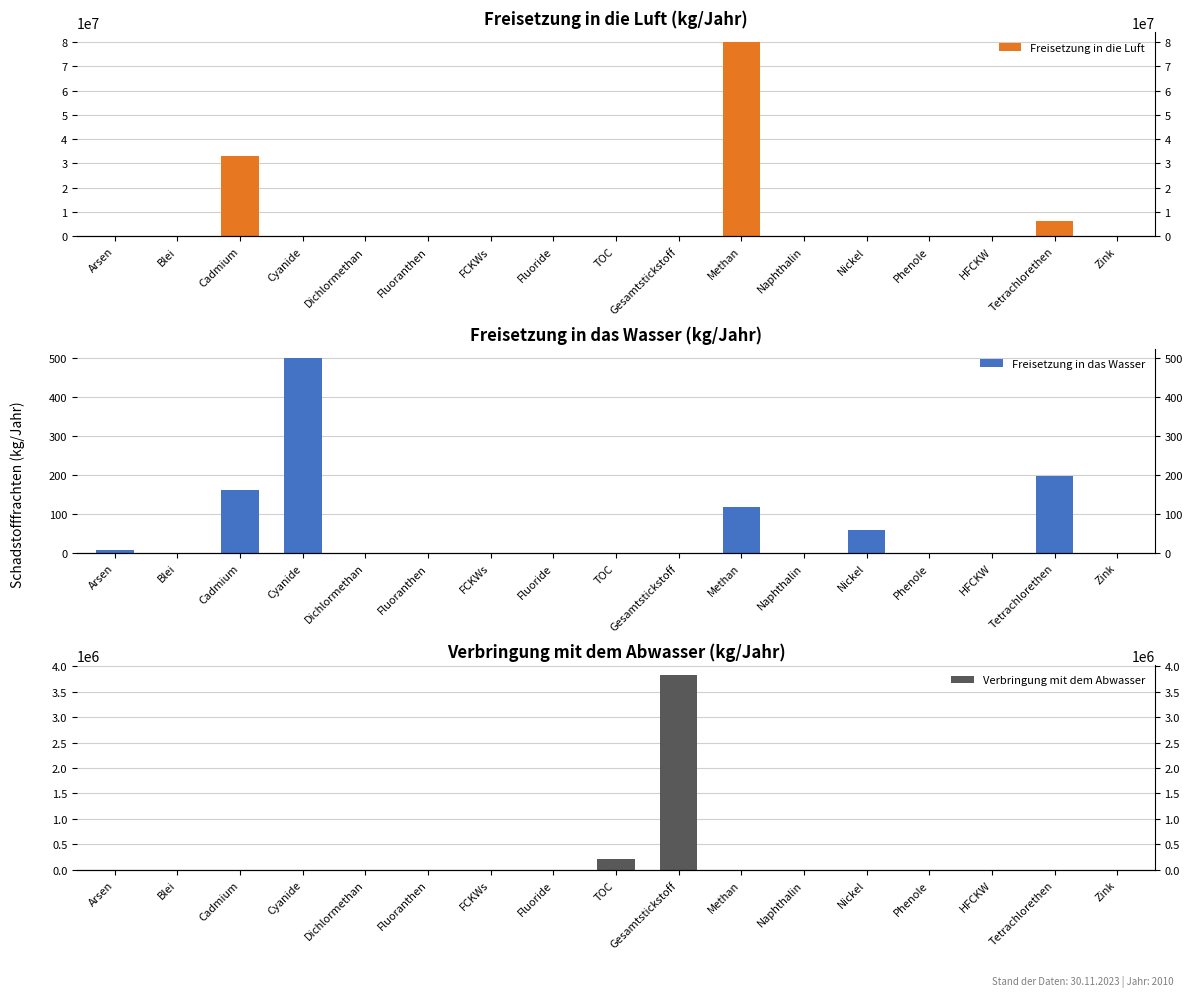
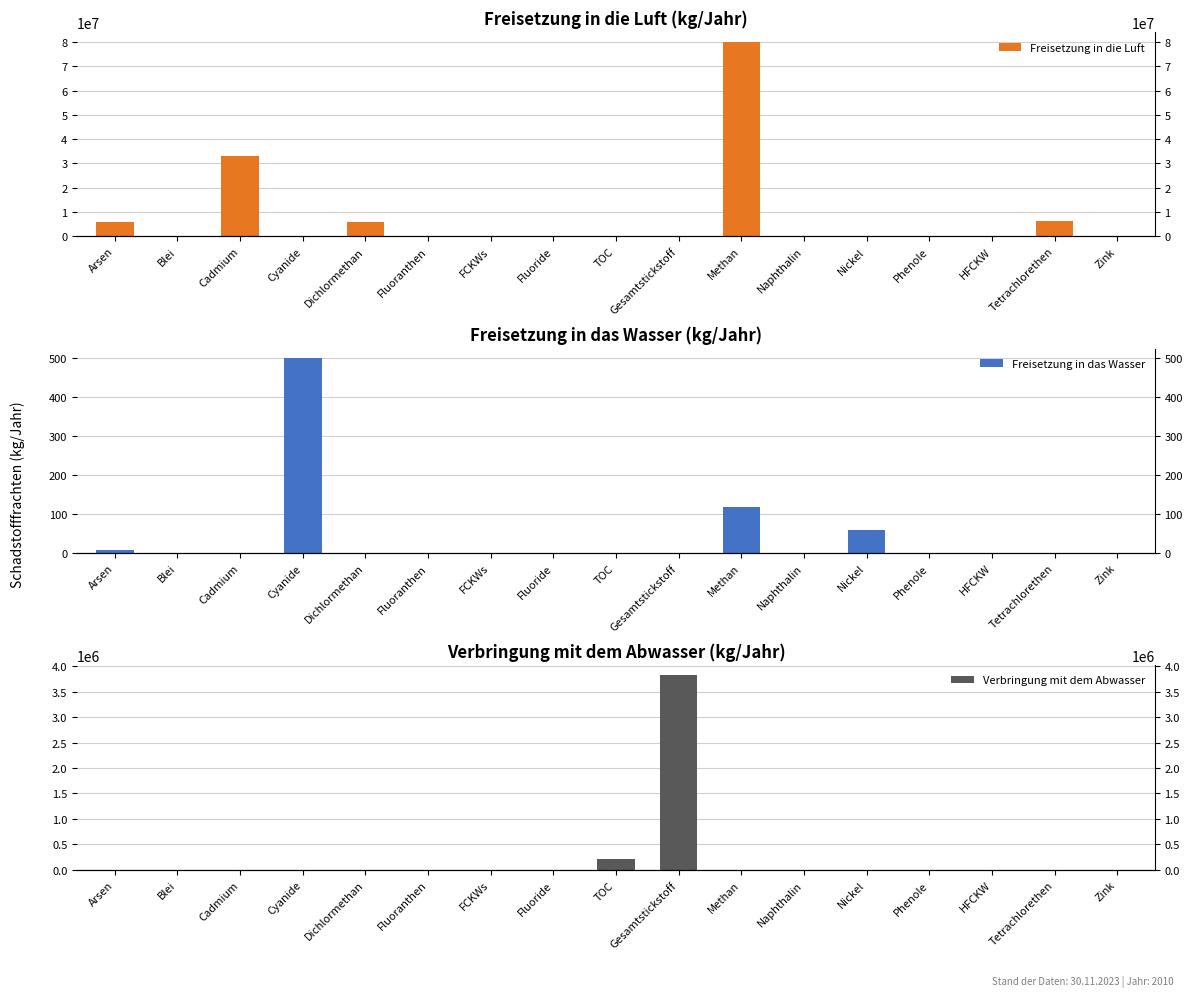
  {
    "Freisetzung in die Luft (kg/Jahr)": {
-     "Arsen": 0,
+     "Arsen": 6000000,
      "Blei": 0,
      "Cadmium": 33000000,
      "Cyanide": 0,
-     "Dichlormethan": 0,
+     "Dichlormethan": 6000000,
      "Fluoranthen": 0,
      "Fluoride": 0,
      "TOC": 0,
      "Gesamtstickstoff": 0,
      "Methan": 80000000,
      "Naphthalin": 0,
      "Nickel": 0,
      "Phenole": 0,
      "Tetrachlorethen": 6000000,
      "Zink": 0
    },
    "Freisetzung in das Wasser (kg/Jahr)": {
      "Arsen": 10,
      "Blei": 0,
-     "Cadmium": 160,
+     "Cadmium": 0,
      "Cyanide": 500,
      "Dichlormethan": 0,
      "Fluoranthen": 0,
      "FCKWs": 0,
      "Fluoride": 0,
      "TOC": 0,
      "Gesamtstickstoff": 0,
      "Methan": 120,
      "Naphthalin": 0,
      "Nickel": 60,
      "Phenole": 0,
      "HFCKW": 0,
-     "Tetrachlorethen": 200,
+     "Tetrachlorethen": 0,
      "Zink": 0
    },
    "Verbringung mit dem Abwasser (kg/Jahr)": {
      "Cyanide": 0,
      "FCKWs": 0,
      "TOC": 200000,
      "Gesamtstickstoff": 3800000,
      "Methan": 0,
      "HFCKW": 0
    }
  }
